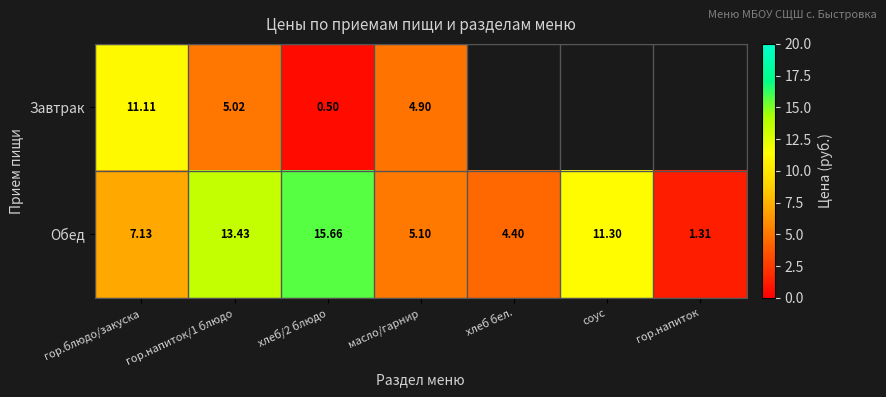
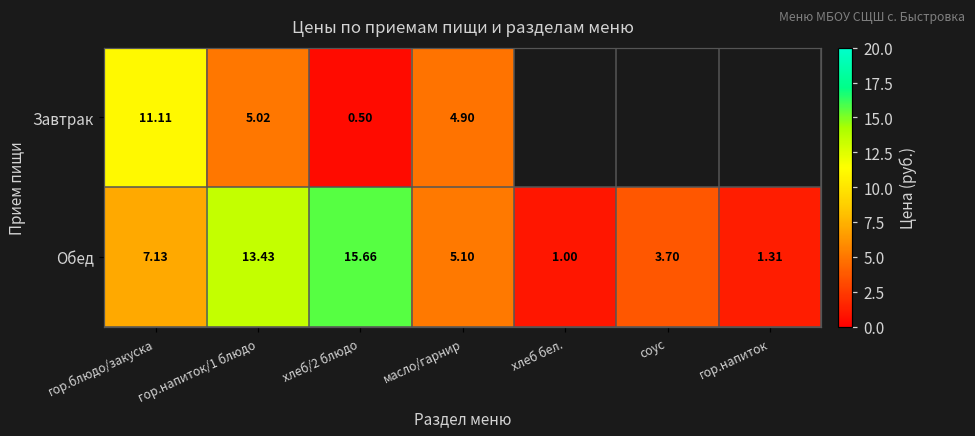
  {
    "Завтрак": {
      "гор.блюдо/закуска": 11.11,
      "гор.напиток/1 блюдо": 5.02,
      "хлеб/2 блюдо": 0.50,
      "масло/гарнир": 4.90
    },
    "Обед": {
      "гор.блюдо/закуска": 7.13,
      "гор.напиток/1 блюдо": 13.43,
      "хлеб/2 блюдо": 15.66,
      "масло/гарнир": 5.10,
-     "хлеб бел.": 4.40,
-     "соус": 11.30,
+     "хлеб бел.": 1.00,
+     "соус": 3.70,
      "гор.напиток": 1.31
    }
  }
